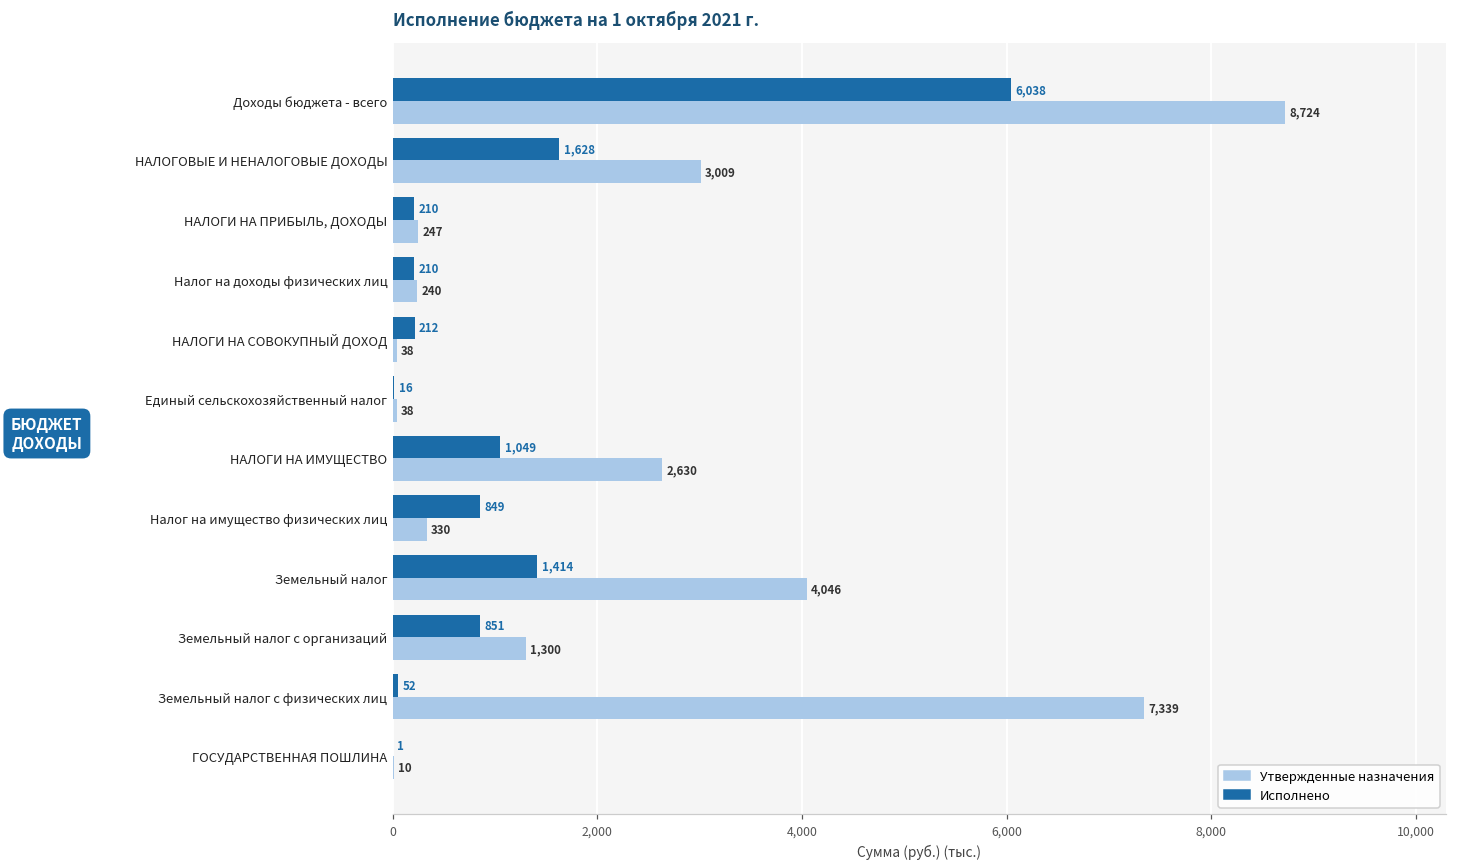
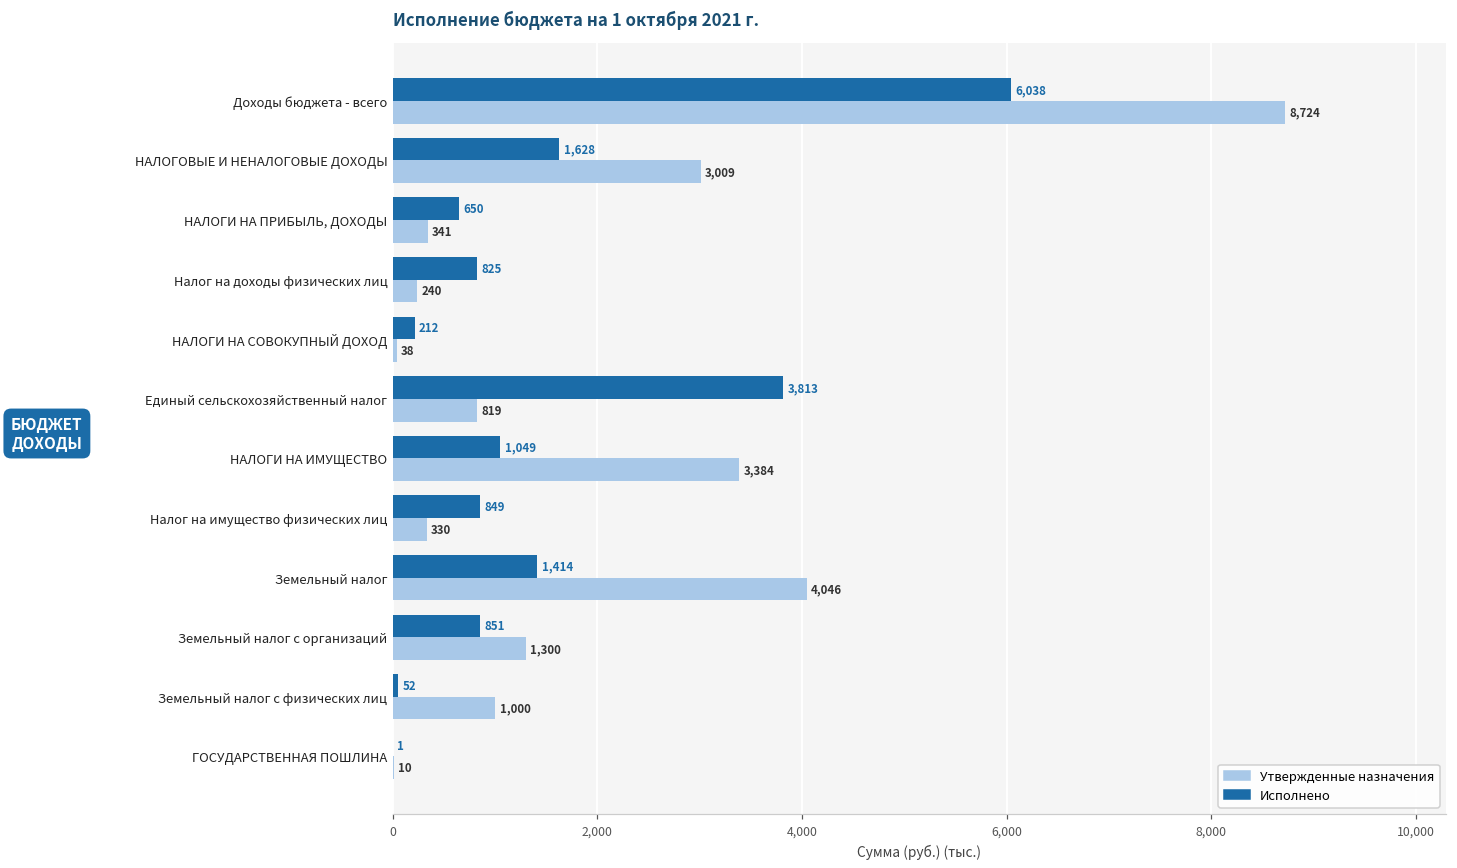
  {
    "Утвержденные назначения": {
      "Доходы бюджета - всего": "8,724",
      "НАЛОГОВЫЕ И НЕНАЛОГОВЫЕ ДОХОДЫ": "3,009",
-     "НАЛОГИ НА ПРИБЫЛЬ, ДОХОДЫ": "247",
+     "НАЛОГИ НА ПРИБЫЛЬ, ДОХОДЫ": "341",
      "Налог на доходы физических лиц": "240",
      "НАЛОГИ НА СОВОКУПНЫЙ ДОХОД": "38",
-     "Единый сельскохозяйственный налог": "38",
-     "НАЛОГИ НА ИМУЩЕСТВО": "2,630",
+     "Единый сельскохозяйственный налог": "819",
+     "НАЛОГИ НА ИМУЩЕСТВО": "3,384",
      "Налог на имущество физических лиц": "330",
      "Земельный налог": "4,046",
      "Земельный налог с организаций": "1,300",
-     "Земельный налог с физических лиц": "7,339",
+     "Земельный налог с физических лиц": "1,000",
      "ГОСУДАРСТВЕННАЯ ПОШЛИНА": "10"
    },
    "Исполнено": {
      "Доходы бюджета - всего": "6,038",
      "НАЛОГОВЫЕ И НЕНАЛОГОВЫЕ ДОХОДЫ": "1,628",
-     "НАЛОГИ НА ПРИБЫЛЬ, ДОХОДЫ": "210",
-     "Налог на доходы физических лиц": "210",
+     "НАЛОГИ НА ПРИБЫЛЬ, ДОХОДЫ": "650",
+     "Налог на доходы физических лиц": "825",
      "НАЛОГИ НА СОВОКУПНЫЙ ДОХОД": "212",
-     "Единый сельскохозяйственный налог": "16",
+     "Единый сельскохозяйственный налог": "3,813",
      "НАЛОГИ НА ИМУЩЕСТВО": "1,049",
      "Налог на имущество физических лиц": "849",
      "Земельный налог": "1,414",
      "Земельный налог с организаций": "851",
      "Земельный налог с физических лиц": "52",
      "ГОСУДАРСТВЕННАЯ ПОШЛИНА": "1"
    }
  }
